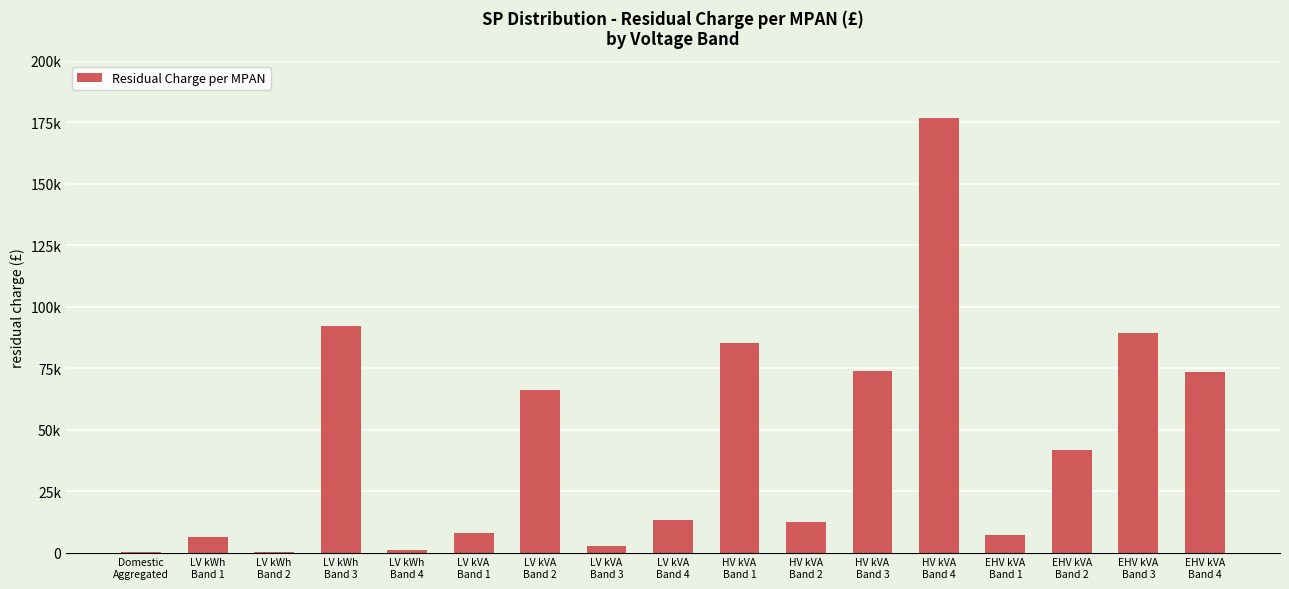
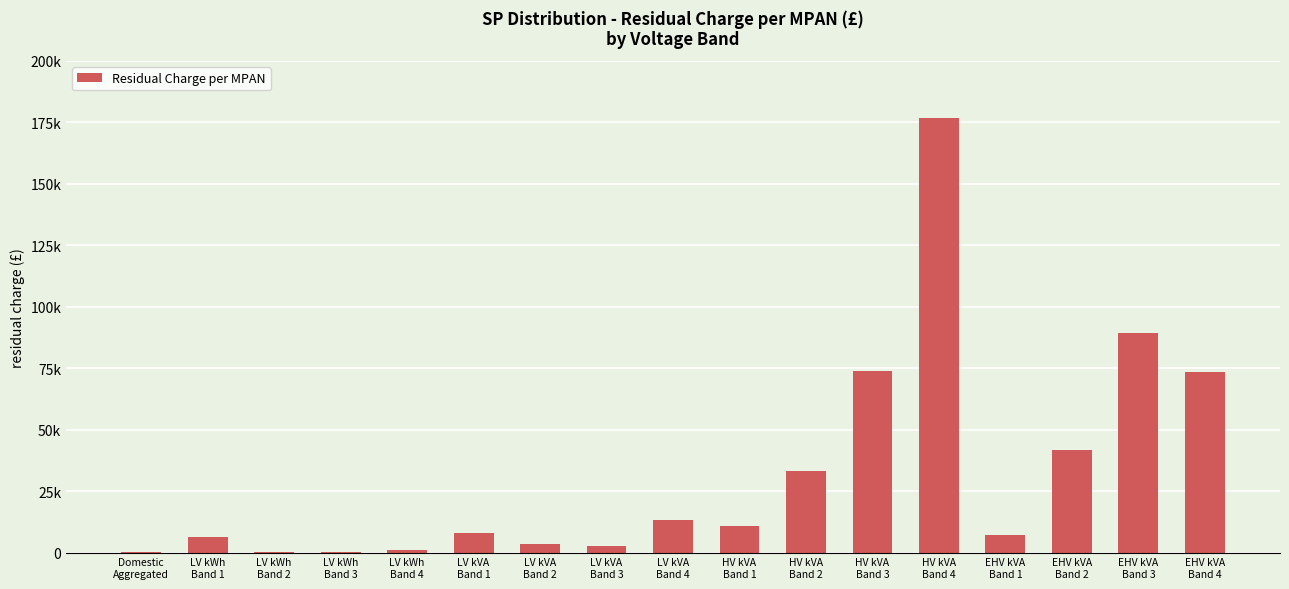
  {
    "LV kWh Band 1": 6000,
-   "LV kWh Band 3": 92000,
+   "LV kWh Band 3": 0,
    "LV kWh Band 4": 1000,
    "LV kVA Band 1": 8000,
-   "LV kVA Band 2": 66000,
+   "LV kVA Band 2": 4000,
    "LV kVA Band 3": 3000,
    "LV kVA Band 4": 13000,
-   "HV kVA Band 1": 85000,
-   "HV kVA Band 2": 12000,
+   "HV kVA Band 1": 11000,
+   "HV kVA Band 2": 33000,
    "HV kVA Band 3": 74000,
    "HV kVA Band 4": 177000,
    "EHV kVA Band 1": 7000,
    "EHV kVA Band 2": 42000,
    "EHV kVA Band 3": 89000,
    "EHV kVA Band 4": 73000
  }
